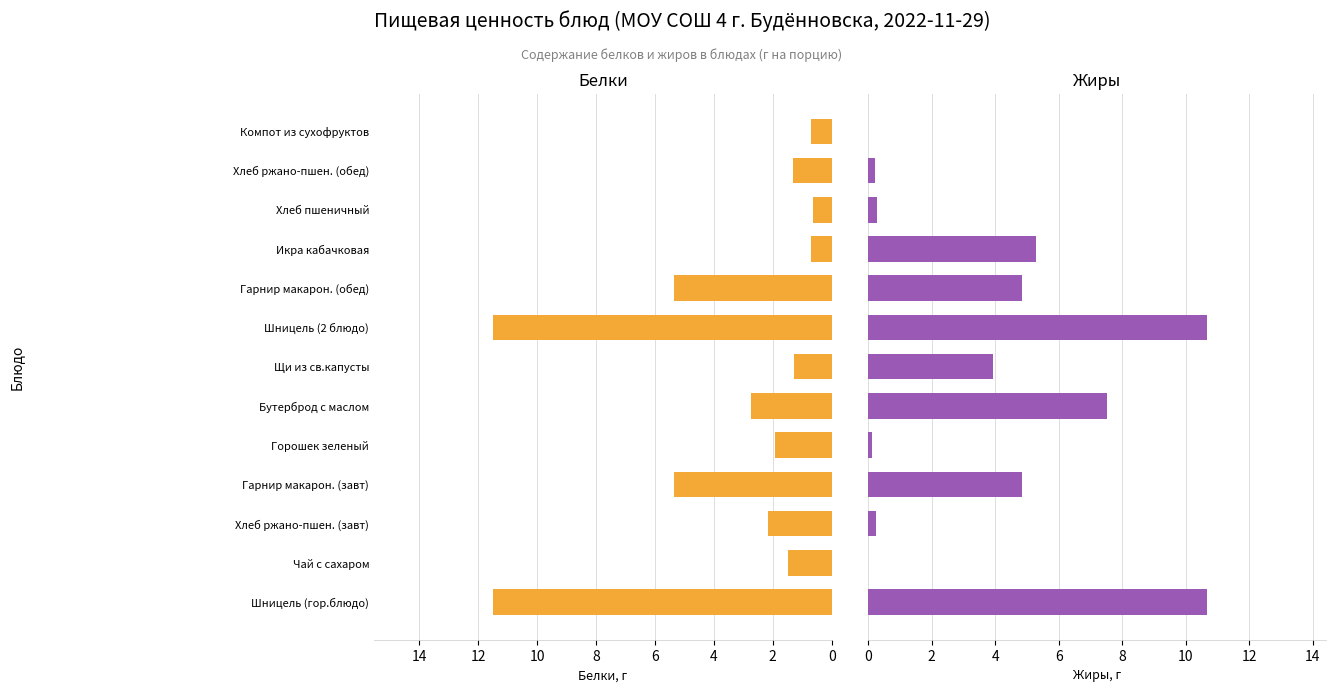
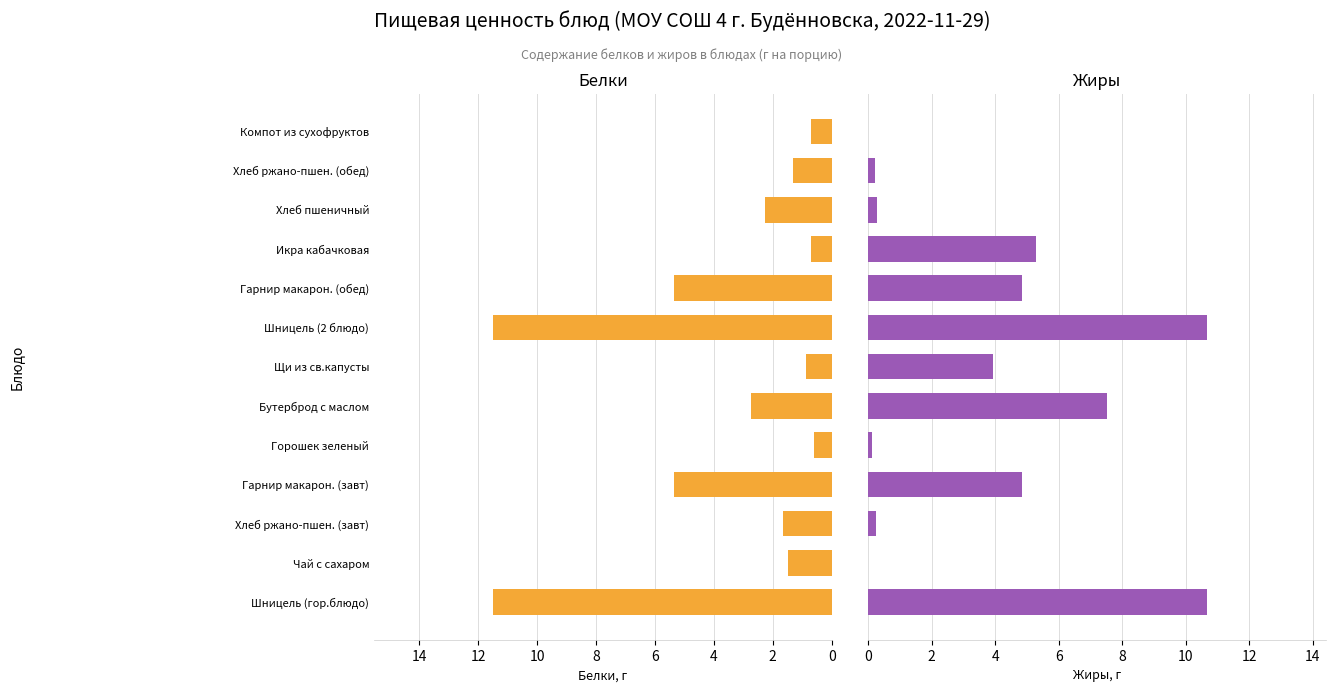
  {
    "Белки": {
      "Компот из сухофруктов": 0.7,
      "Хлеб ржано-пшен. (обед)": 1.3,
-     "Хлеб пшеничный": 0.6,
+     "Хлеб пшеничный": 2.3,
      "Икра кабачковая": 0.7,
      "Гарнир макарон. (обед)": 5.4,
      "Шницель (2 блюдо)": 11.5,
-     "Щи из св.капусты": 1.3,
+     "Щи из св.капусты": 0.9,
      "Бутерброд с маслом": 2.7,
-     "Горошек зеленый": 1.9,
+     "Горошек зеленый": 0.6,
      "Гарнир макарон. (завт)": 5.4,
-     "Хлеб ржано-пшен. (завт)": 2.2,
+     "Хлеб ржано-пшен. (завт)": 1.7,
      "Чай с сахаром": 1.5,
      "Шницель (гор.блюдо)": 11.5
    }
  }
